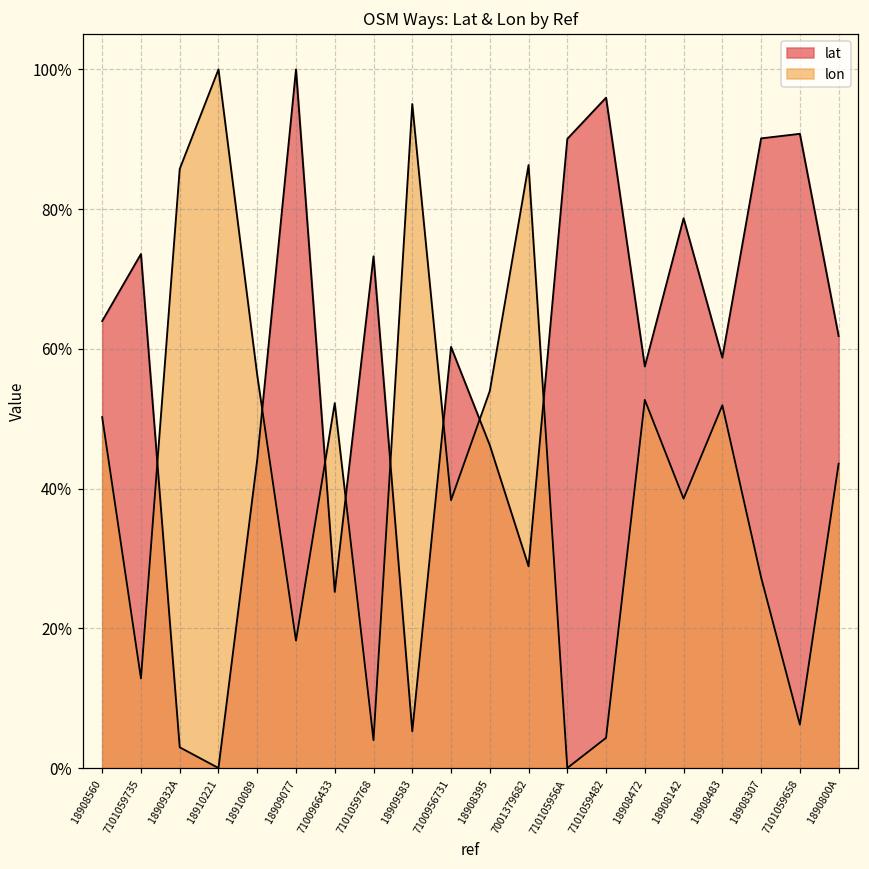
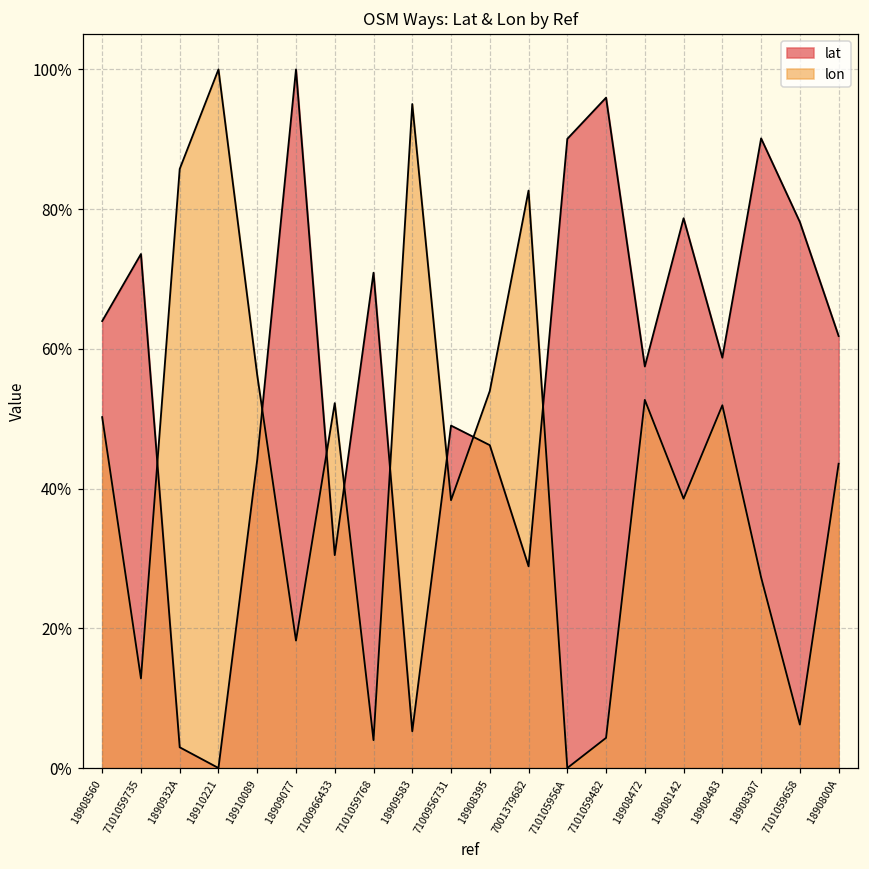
  {
    "lat": {
      "18908560": "64%",
      "7101059735": "74%",
      "1890932A": "3%",
      "18910221": "0%",
      "18910089": "44%",
      "18909077": "100%",
-     "7100966433": "25%",
-     "7101059768": "73%",
+     "7100966433": "30%",
+     "7101059768": "71%",
      "18909583": "5%",
-     "7100956731": "60%",
+     "7100956731": "49%",
      "18908395": "46%",
      "7001379682": "29%",
      "710105956A": "90%",
      "7101059482": "96%",
      "18908472": "57%",
      "18908142": "79%",
      "18908483": "59%",
      "18908307": "90%",
-     "7101059658": "91%",
+     "7101059658": "78%",
      "1890800A": "62%"
    },
    "lon": {
      "18908560": "50%",
      "7101059735": "13%",
      "1890932A": "86%",
      "18910221": "100%",
      "18910089": "56%",
      "18909077": "18%",
      "7100966433": "52%",
      "7101059768": "4%",
      "18909583": "95%",
      "7100956731": "38%",
      "18908395": "54%",
-     "7001379682": "86%",
+     "7001379682": "83%",
      "710105956A": "0%",
      "7101059482": "4%",
      "18908472": "53%",
      "18908142": "39%",
      "18908483": "52%",
      "18908307": "27%",
      "7101059658": "6%",
      "1890800A": "44%"
    }
  }
